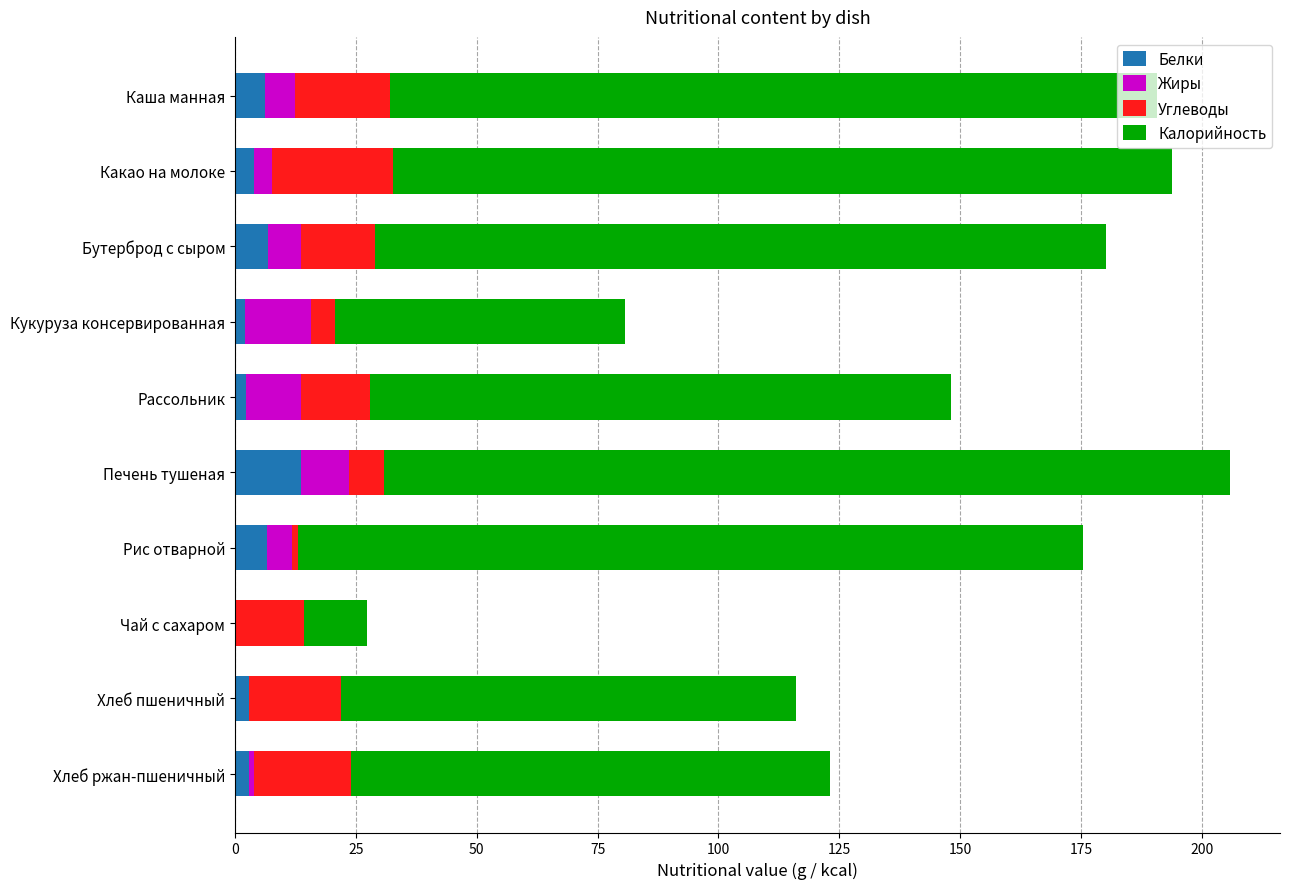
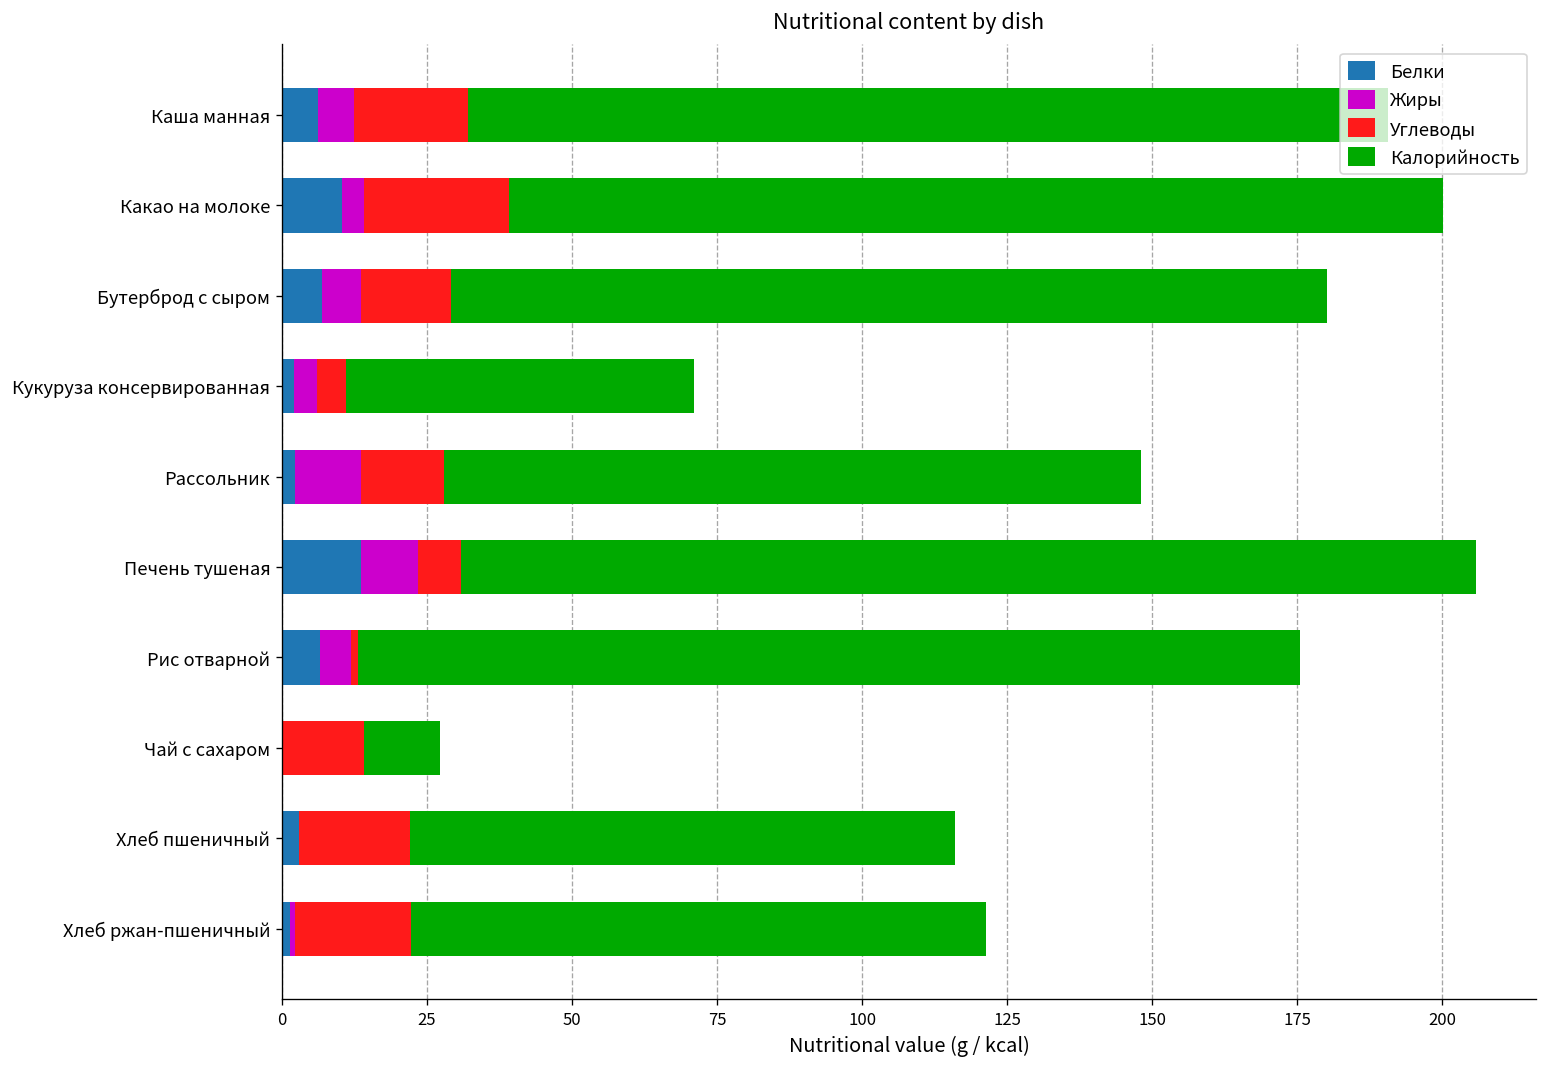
  {
    "Белки": {
      "Каша манная": 6,
-     "Какао на молоке": 4,
+     "Какао на молоке": 10,
      "Бутерброд с сыром": 7,
      "Кукуруза консервированная": 2,
      "Рассольник": 2,
      "Печень тушеная": 14,
      "Рис отварной": 7,
      "Хлеб пшеничный": 3,
-     "Хлеб ржан-пшеничный": 3
+     "Хлеб ржан-пшеничный": 1
    },
    "Жиры": {
      "Каша манная": 6,
      "Какао на молоке": 4,
      "Бутерброд с сыром": 7,
-     "Кукуруза консервированная": 14,
+     "Кукуруза консервированная": 4,
      "Рассольник": 12,
      "Печень тушеная": 10,
      "Рис отварной": 5,
      "Чай с сахаром": 0,
      "Хлеб пшеничный": 0,
      "Хлеб ржан-пшеничный": 1
    },
    "Углеводы": {
      "Каша манная": 20,
      "Какао на молоке": 25,
      "Бутерброд с сыром": 15,
      "Кукуруза консервированная": 5,
      "Рассольник": 14,
      "Печень тушеная": 7,
      "Рис отварной": 1,
      "Чай с сахаром": 14,
      "Хлеб пшеничный": 19,
      "Хлеб ржан-пшеничный": 20
    },
    "Калорийность": {
      "Какао на молоке": 161,
      "Бутерброд с сыром": 151,
      "Кукуруза консервированная": 60,
      "Рассольник": 120,
      "Печень тушеная": 175,
      "Рис отварной": 162,
      "Чай с сахаром": 13,
      "Хлеб пшеничный": 94,
      "Хлеб ржан-пшеничный": 99
    }
  }
